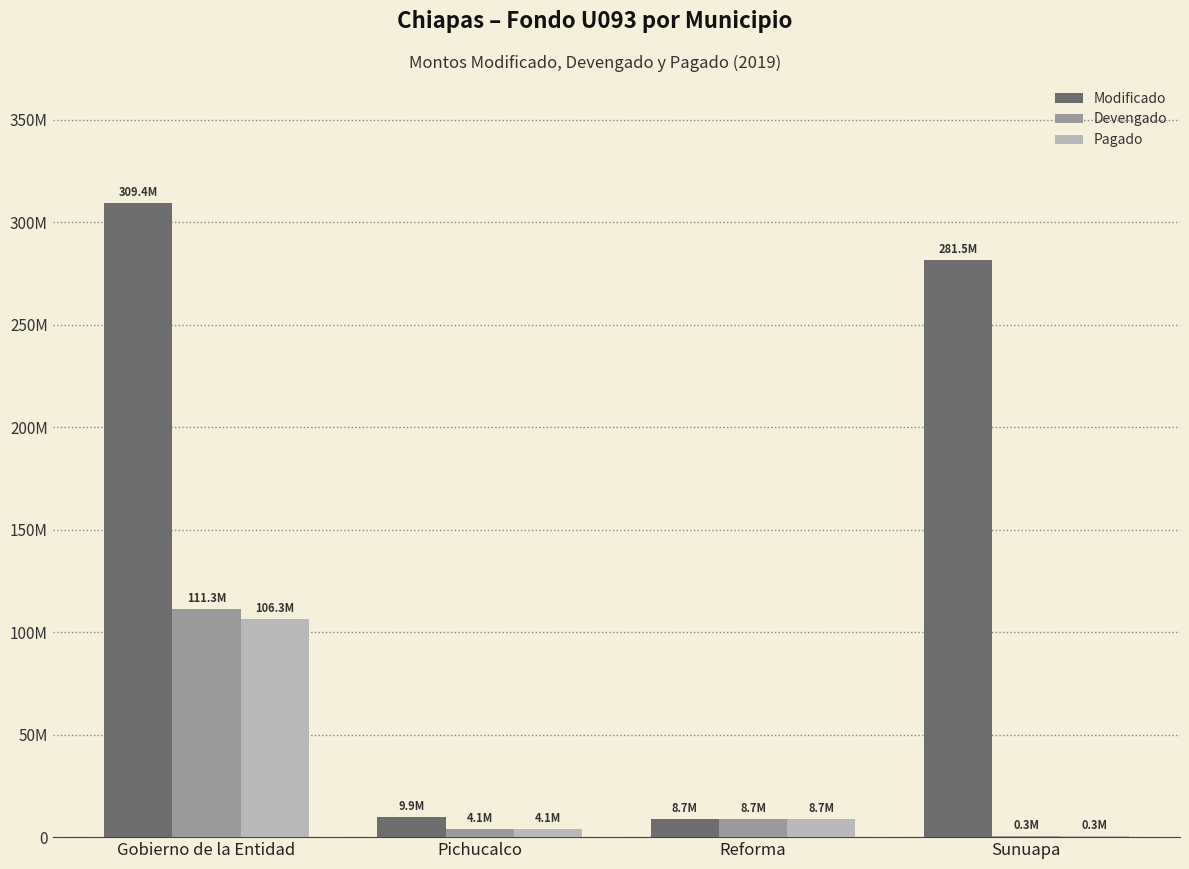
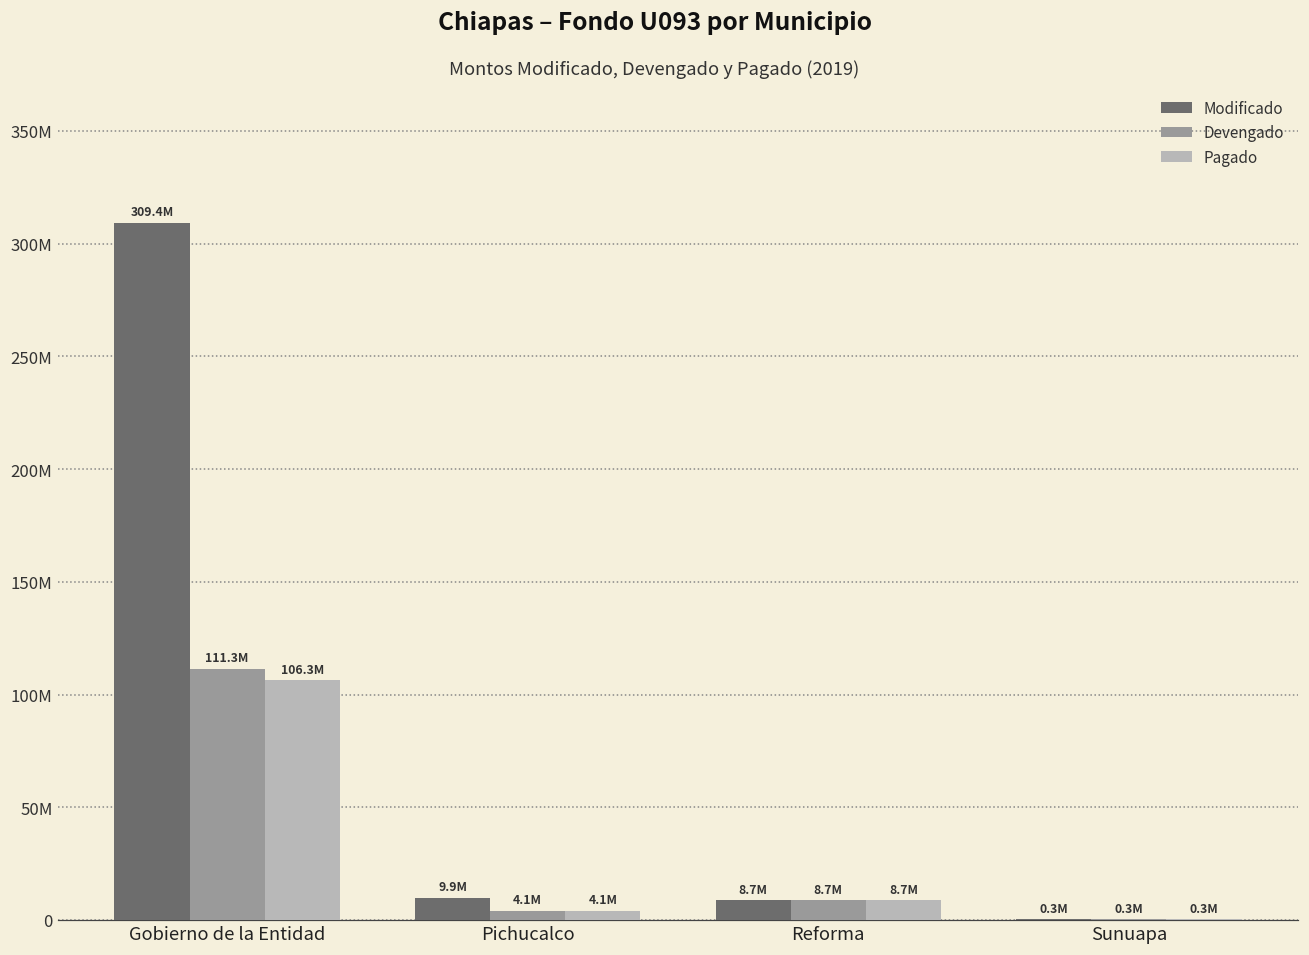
  {
    "Modificado": {
      "Gobierno de la Entidad": "309.4M",
      "Pichucalco": "9.9M",
      "Reforma": "8.7M",
-     "Sunuapa": "281.5M"
+     "Sunuapa": "0.3M"
    }
  }
